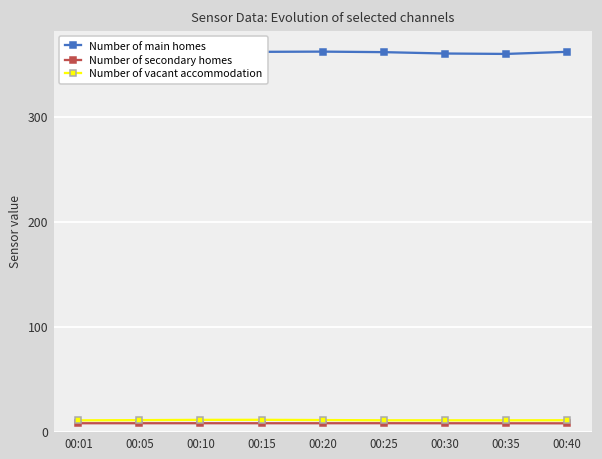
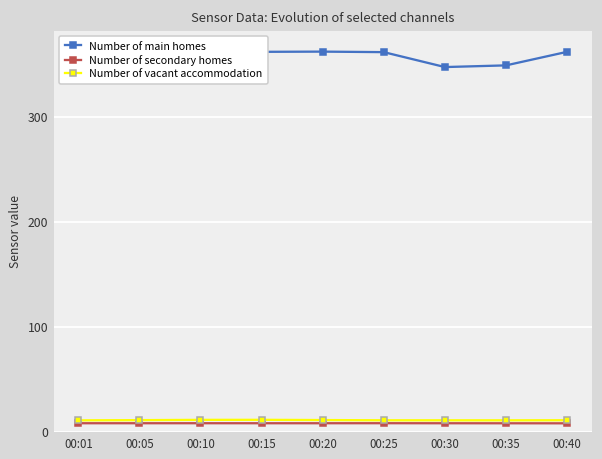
  {
    "Number of main homes": {
      "00:20": 360,
      "00:25": 360,
-     "00:30": 360,
-     "00:35": 360,
+     "00:30": 350,
+     "00:35": 350,
      "00:40": 360
    },
    "Number of secondary homes": {
      "00:01": 10,
      "00:05": 10,
      "00:10": 10,
      "00:15": 10,
      "00:20": 10,
      "00:25": 10,
      "00:30": 10,
      "00:35": 10,
      "00:40": 10
    },
    "Number of vacant accommodation": {
      "00:01": 10,
      "00:05": 10,
      "00:10": 10,
      "00:15": 10,
      "00:20": 10,
      "00:25": 10,
      "00:30": 10,
      "00:35": 10,
      "00:40": 10
    }
  }
